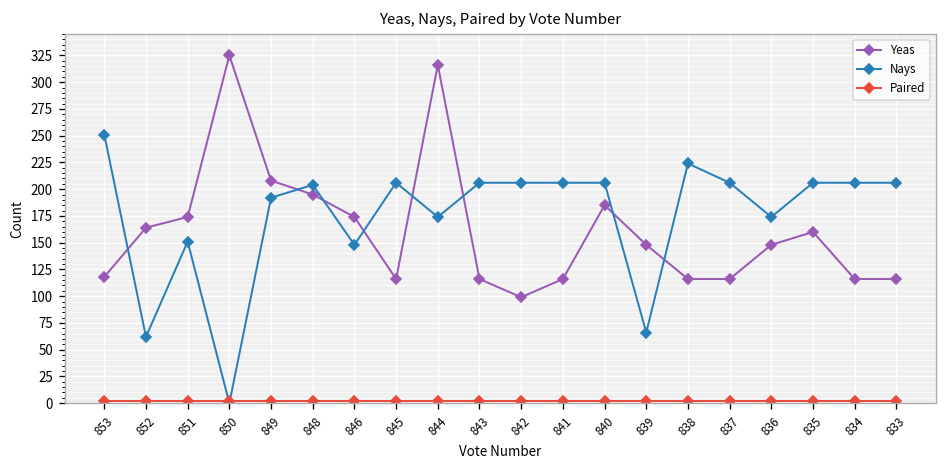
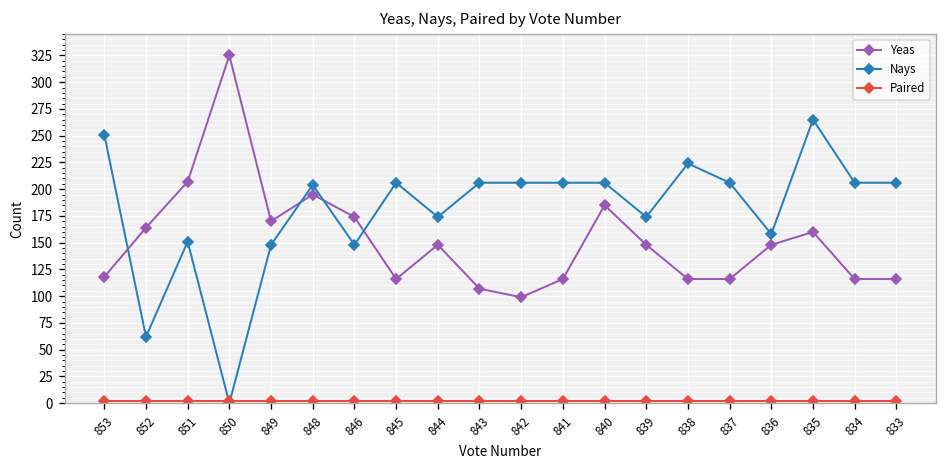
  {
    "Yeas": {
      "853": 120,
      "852": 160,
-     "851": 170,
+     "851": 210,
      "850": 330,
-     "849": 210,
+     "849": 170,
      "848": 200,
      "846": 170,
      "845": 120,
-     "844": 320,
-     "843": 120,
+     "844": 150,
+     "843": 110,
      "842": 100,
      "841": 120,
      "840": 190,
      "839": 150,
      "838": 120,
      "837": 120,
      "836": 150,
      "835": 160,
      "834": 120,
      "833": 120
    },
    "Nays": {
      "853": 250,
      "852": 60,
      "851": 150,
-     "849": 190,
+     "849": 150,
      "848": 200,
      "846": 150,
      "845": 210,
      "844": 170,
      "843": 210,
      "842": 210,
      "841": 210,
      "840": 210,
-     "839": 70,
+     "839": 170,
      "838": 220,
      "837": 210,
-     "836": 170,
-     "835": 210,
+     "836": 160,
+     "835": 270,
      "834": 210,
      "833": 210
    },
    "Paired": {
      "853": 0,
      "852": 0,
      "851": 0,
      "849": 0,
      "848": 0,
      "846": 0,
      "845": 0,
      "844": 0,
      "843": 0,
      "842": 0,
      "841": 0,
      "840": 0,
      "839": 0,
      "838": 0,
      "837": 0,
      "836": 0,
      "835": 0,
      "834": 0,
      "833": 0
    }
  }
